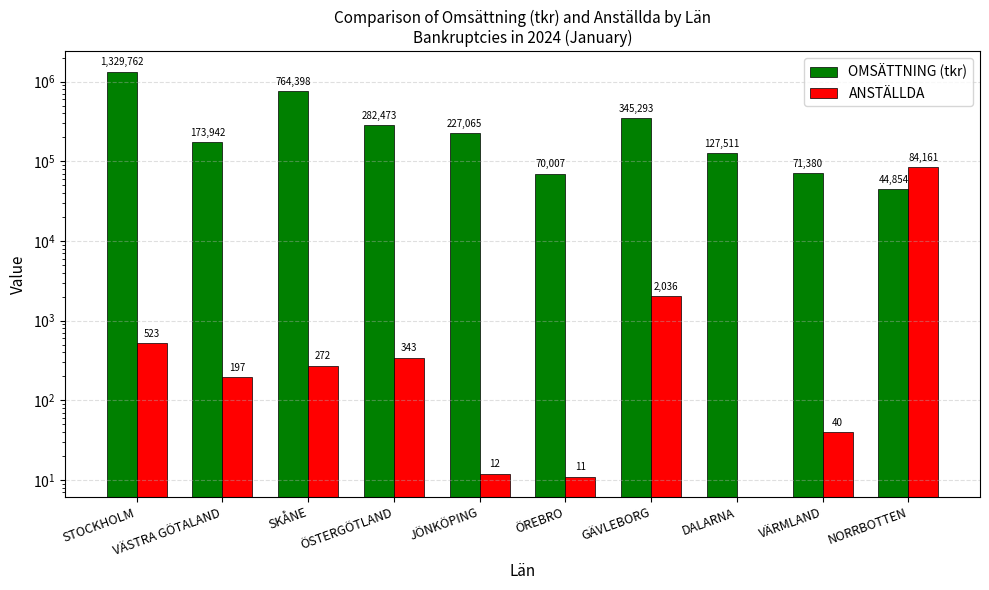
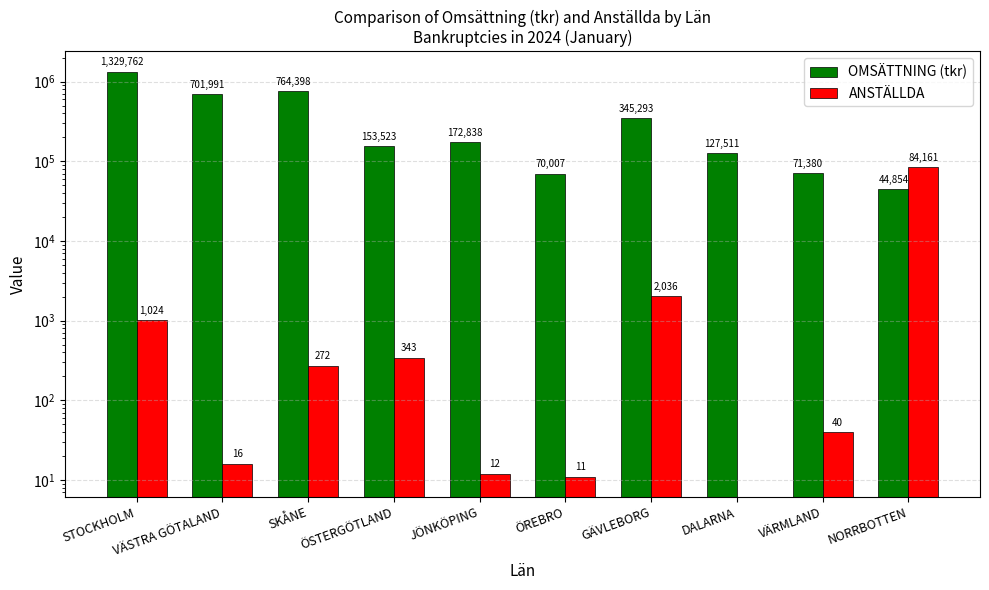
  {
    "OMSÄTTNING (tkr)": {
      "STOCKHOLM": "1,329,762",
-     "VÄSTRA GÖTALAND": "173,942",
+     "VÄSTRA GÖTALAND": "701,991",
      "SKÅNE": "764,398",
-     "ÖSTERGÖTLAND": "282,473",
-     "JÖNKÖPING": "227,065",
+     "ÖSTERGÖTLAND": "153,523",
+     "JÖNKÖPING": "172,838",
      "ÖREBRO": "70,007",
      "GÄVLEBORG": "345,293",
      "DALARNA": "127,511",
      "VÄRMLAND": "71,380",
      "NORRBOTTEN": "44,854"
    },
    "ANSTÄLLDA": {
-     "STOCKHOLM": "523",
-     "VÄSTRA GÖTALAND": "197",
+     "STOCKHOLM": "1,024",
+     "VÄSTRA GÖTALAND": "16",
      "SKÅNE": "272",
      "ÖSTERGÖTLAND": "343",
      "JÖNKÖPING": "12",
      "ÖREBRO": "11",
      "GÄVLEBORG": "2,036",
      "VÄRMLAND": "40",
      "NORRBOTTEN": "84,161"
    }
  }
